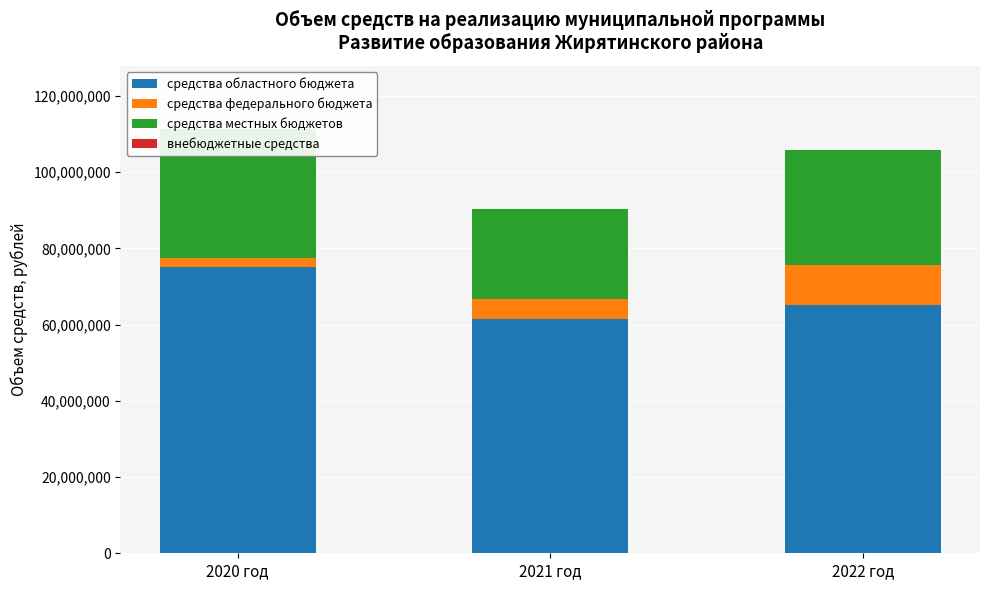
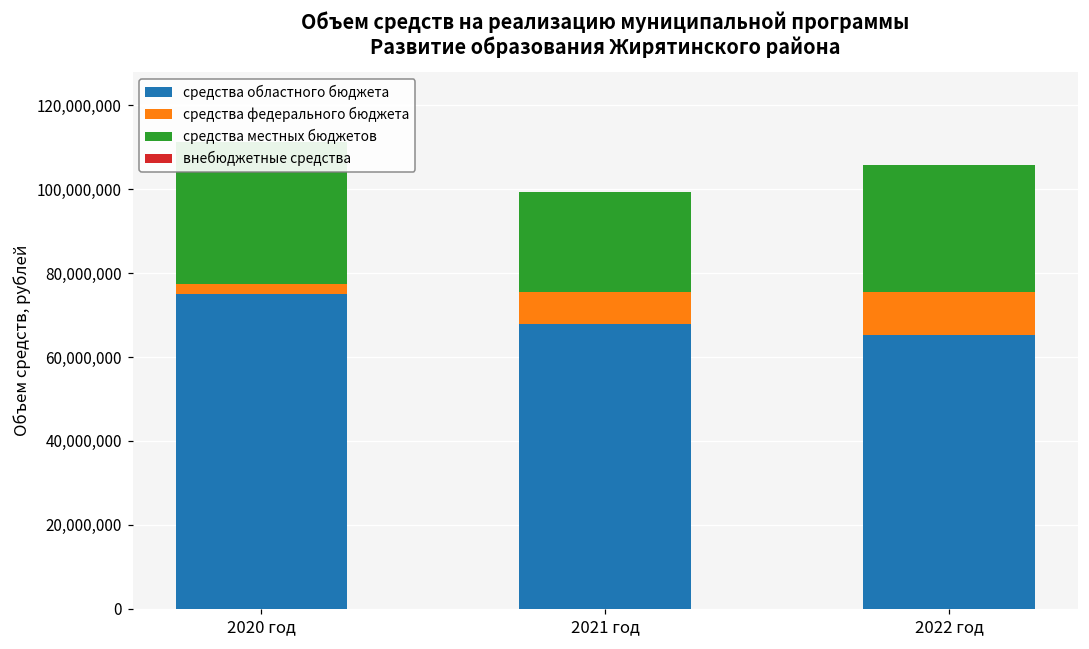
  {
    "средства областного бюджета": {
      "2020 год": "75,000,000",
-     "2021 год": "61,000,000",
+     "2021 год": "68,000,000",
      "2022 год": "65,000,000"
    },
    "средства федерального бюджета": {
      "2020 год": "2,000,000",
-     "2021 год": "5,000,000",
+     "2021 год": "8,000,000",
      "2022 год": "10,000,000"
    }
  }
